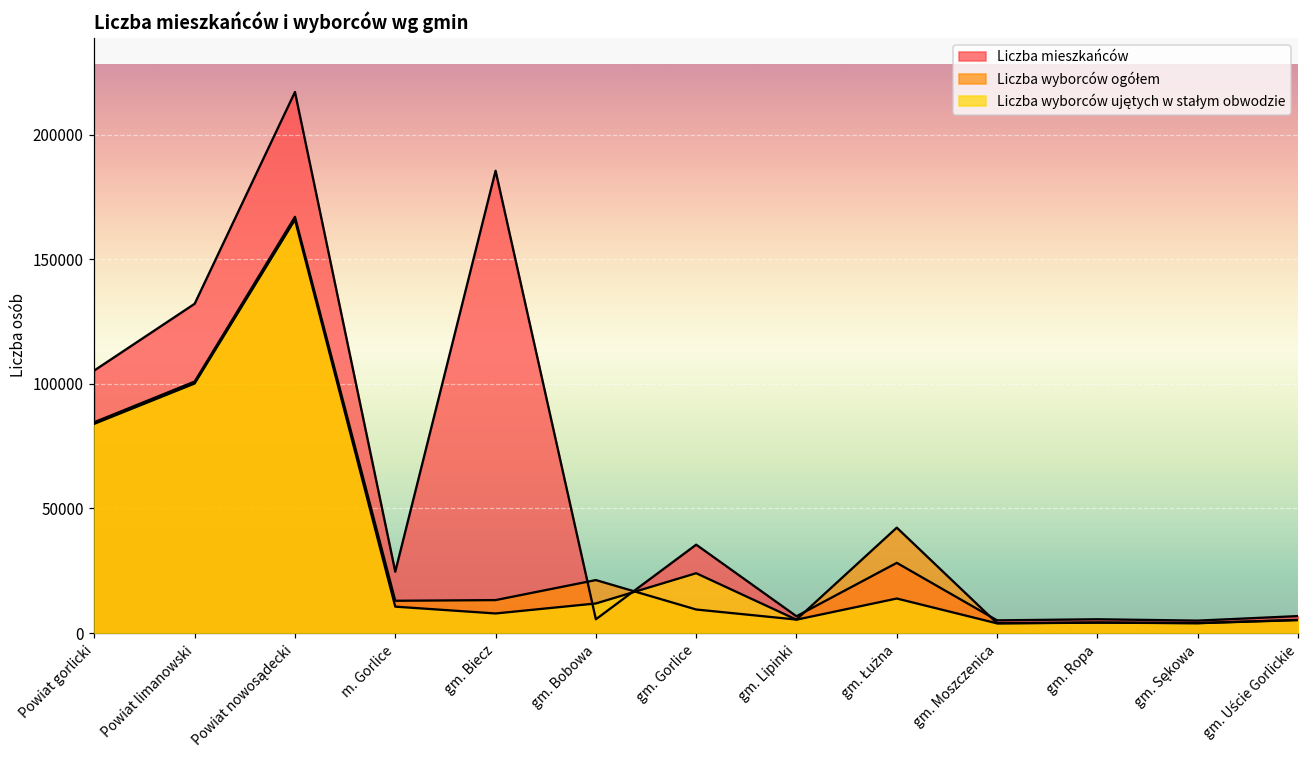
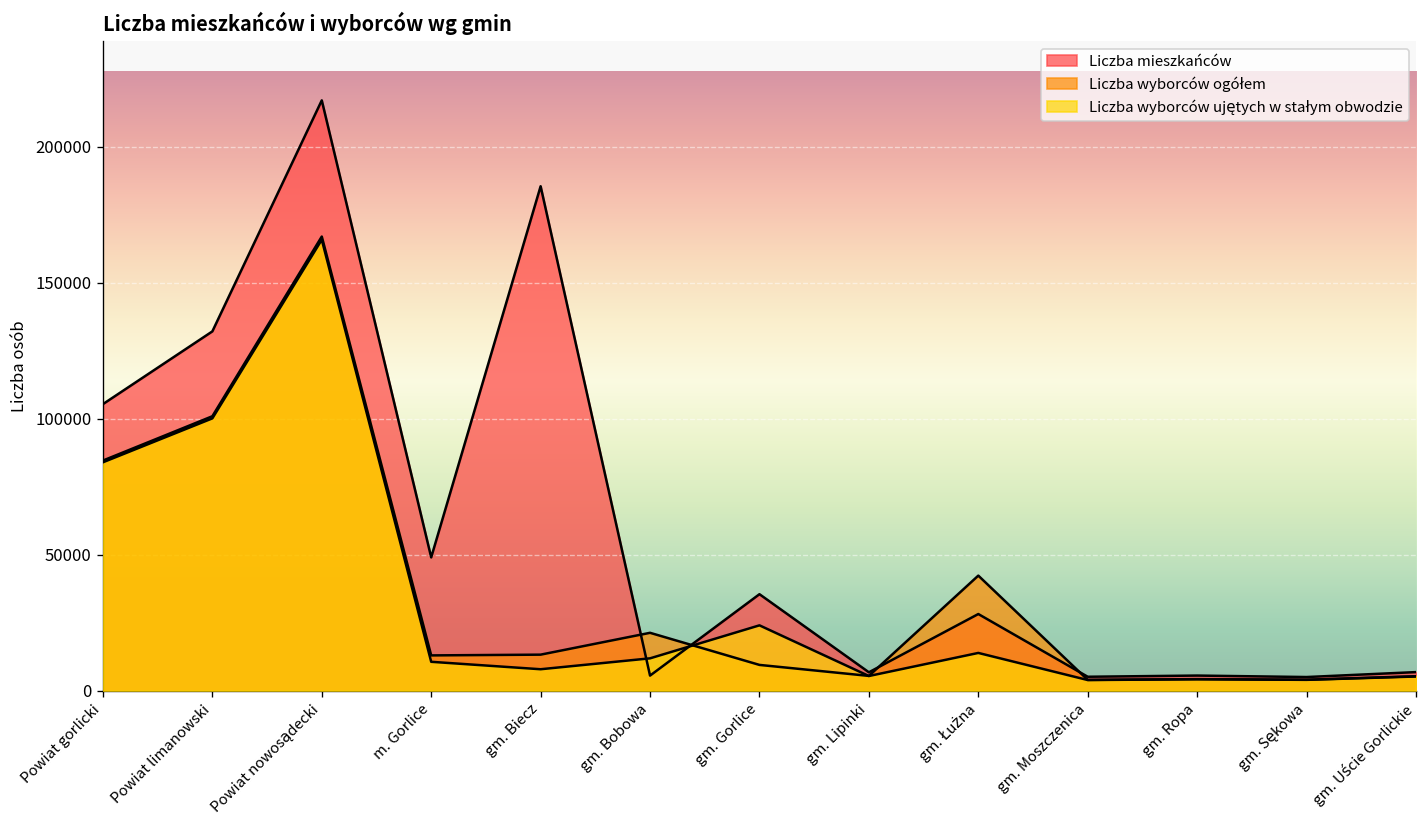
  {
    "Liczba mieszkańców": {
      "Powiat gorlicki": 105000,
      "Powiat limanowski": 132000,
      "Powiat nowosądecki": 217000,
-     "m. Gorlice": 25000,
+     "m. Gorlice": 49000,
      "gm. Biecz": 185000,
      "gm. Bobowa": 6000,
      "gm. Gorlice": 35000,
      "gm. Lipinki": 7000,
      "gm. Łużna": 28000,
      "gm. Moszczenica": 5000,
      "gm. Ropa": 6000,
      "gm. Uście Gorlickie": 7000
    },
    "Liczba wyborców ogółem": {
      "Powiat nowosądecki": 167000,
      "m. Gorlice": 13000,
      "gm. Biecz": 13000,
      "gm. Bobowa": 21000,
      "gm. Gorlice": 9000,
      "gm. Łużna": 42000
    },
    "Liczba wyborców ujętych w stałym obwodzie": {
      "Powiat nowosądecki": 166000,
      "m. Gorlice": 11000,
      "gm. Biecz": 8000,
      "gm. Bobowa": 12000,
      "gm. Gorlice": 24000,
      "gm. Łużna": 14000
    }
  }
